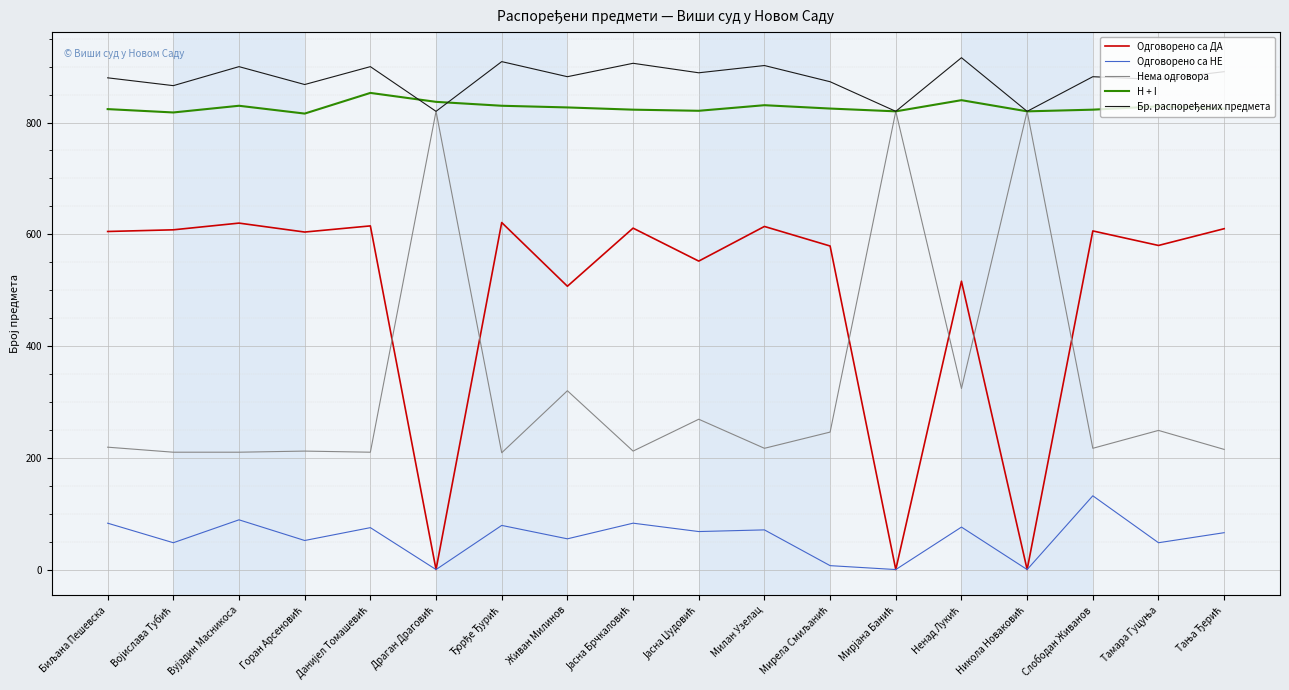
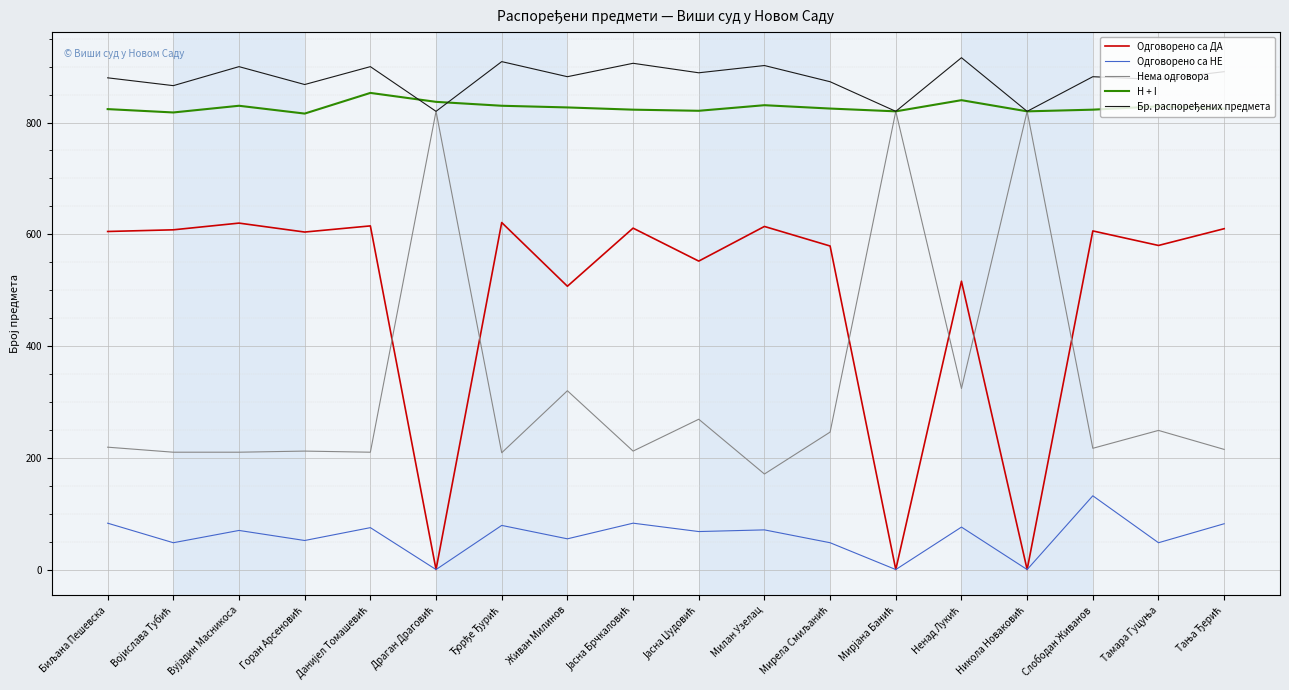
  {
    "Одговорено са ДА": {
      "Биљана Пешевска": 610,
      "Војислава Тубић": 610,
      "Вујадин Масникоса": 620,
      "Горан Арсеновић": 600,
      "Данијел Томашевић": 620,
      "Ђорђе Ђурић": 620,
      "Живан Милинов": 510,
      "Јасна Брчкаловић": 610,
      "Јасна Џудовић": 550,
      "Милан Узелац": 610,
      "Мирела Смиљанић": 580,
      "Ненад Лукић": 520,
      "Слободан Живанов": 610,
      "Тамара Гуцуња": 580,
      "Тања Ђерић": 610
    },
    "Одговорено са НЕ": {
      "Биљана Пешевска": 80,
      "Војислава Тубић": 50,
-     "Вујадин Масникоса": 90,
+     "Вујадин Масникоса": 70,
      "Горан Арсеновић": 50,
      "Данијел Томашевић": 80,
      "Ђорђе Ђурић": 80,
      "Живан Милинов": 60,
      "Јасна Брчкаловић": 80,
      "Јасна Џудовић": 70,
      "Милан Узелац": 70,
-     "Мирела Смиљанић": 10,
+     "Мирела Смиљанић": 50,
      "Ненад Лукић": 80,
      "Слободан Живанов": 130,
      "Тамара Гуцуња": 50,
-     "Тања Ђерић": 70
+     "Тања Ђерић": 80
    },
    "Нема одговора": {
      "Биљана Пешевска": 220,
      "Војислава Тубић": 210,
      "Вујадин Масникоса": 210,
      "Горан Арсеновић": 210,
      "Данијел Томашевић": 210,
      "Ђорђе Ђурић": 210,
      "Живан Милинов": 320,
      "Јасна Брчкаловић": 210,
      "Јасна Џудовић": 270,
-     "Милан Узелац": 220,
+     "Милан Узелац": 170,
      "Мирела Смиљанић": 250,
      "Ненад Лукић": 320,
      "Слободан Живанов": 220,
      "Тамара Гуцуња": 250,
      "Тања Ђерић": 220
    },
    "H + I": {
      "Биљана Пешевска": 820,
      "Војислава Тубић": 820,
      "Вујадин Масникоса": 830,
      "Горан Арсеновић": 820,
      "Данијел Томашевић": 850,
      "Драган Драговић": 840,
      "Ђорђе Ђурић": 830,
      "Живан Милинов": 830,
      "Јасна Брчкаловић": 820,
      "Јасна Џудовић": 820,
      "Милан Узелац": 830,
      "Мирела Смиљанић": 830,
      "Ненад Лукић": 840,
      "Слободан Живанов": 820
    },
    "Бр. распоређених предмета": {
      "Биљана Пешевска": 880,
      "Војислава Тубић": 870,
      "Вујадин Масникоса": 900,
      "Горан Арсеновић": 870,
      "Данијел Томашевић": 900,
      "Ђорђе Ђурић": 910,
      "Живан Милинов": 880,
      "Јасна Брчкаловић": 910,
      "Јасна Џудовић": 890,
      "Милан Узелац": 900,
      "Мирела Смиљанић": 870,
      "Ненад Лукић": 920,
      "Слободан Живанов": 880
    }
  }
